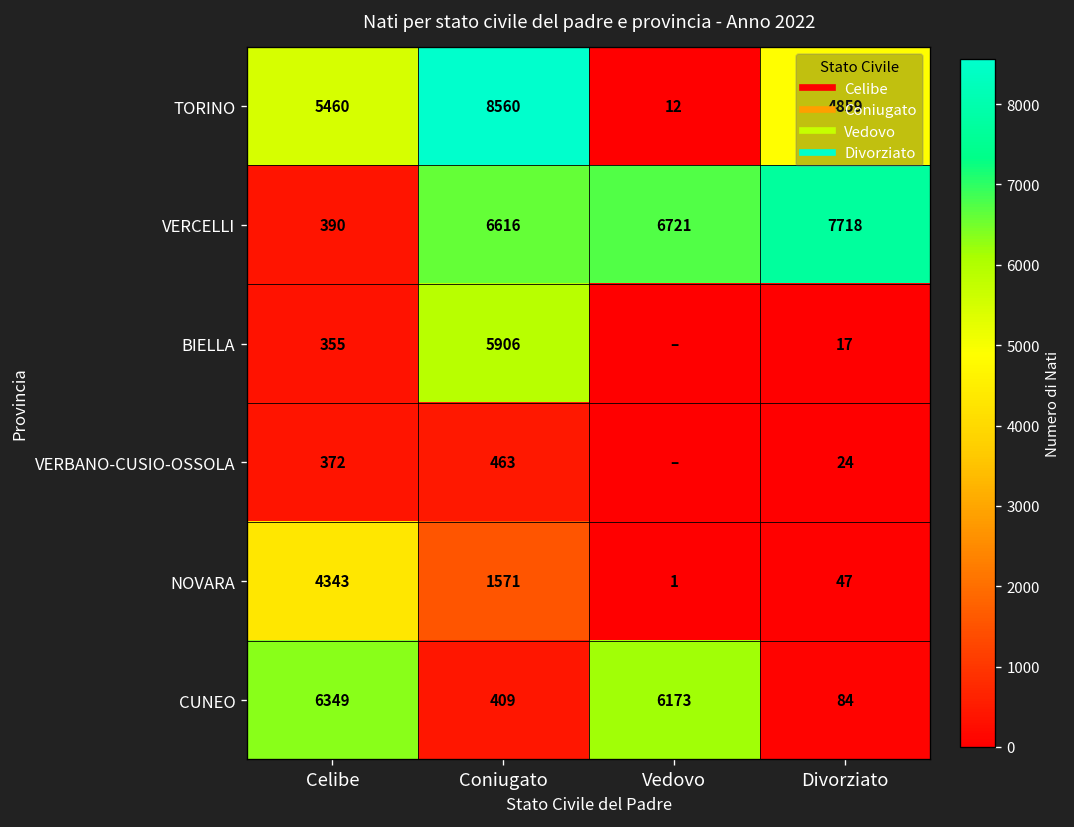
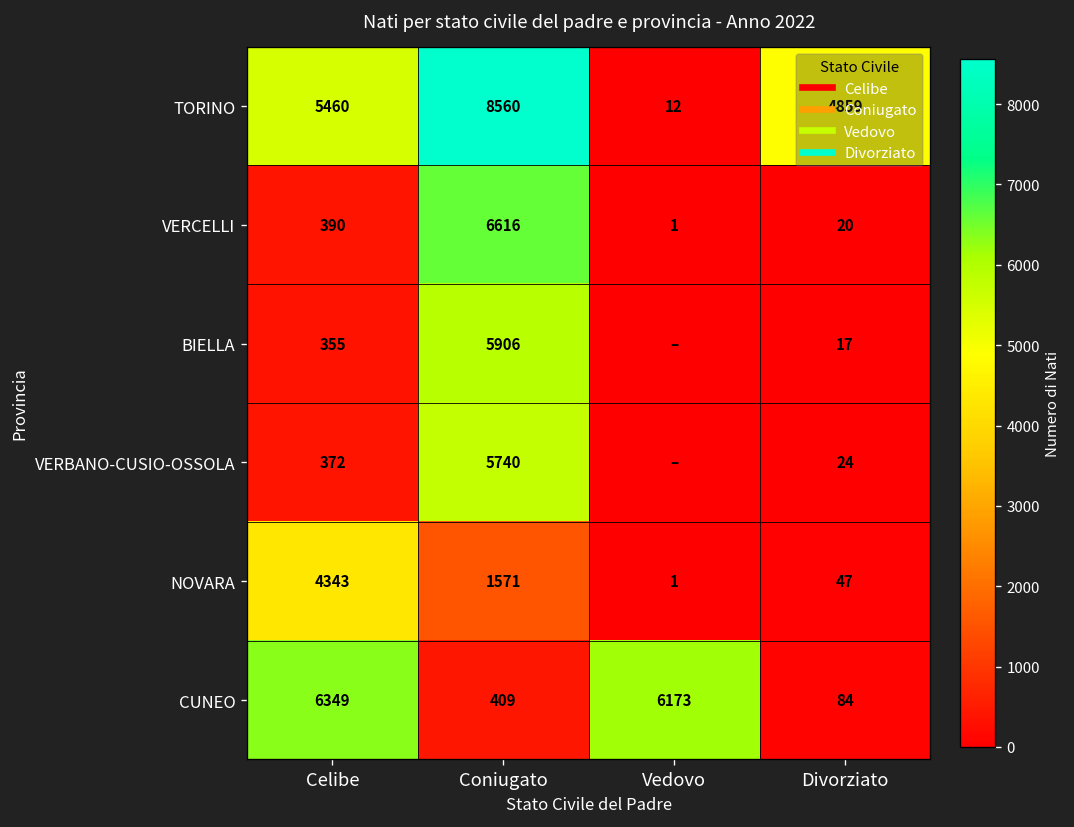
  {
    "TORINO": {
      "Celibe": 5460,
      "Coniugato": 8560,
      "Vedovo": 12
    },
    "VERCELLI": {
      "Celibe": 390,
      "Coniugato": 6616,
-     "Vedovo": 6721,
-     "Divorziato": 7718
+     "Vedovo": 1,
+     "Divorziato": 20
    },
    "BIELLA": {
      "Celibe": 355,
      "Coniugato": 5906,
      "Divorziato": 17
    },
    "VERBANO-CUSIO-OSSOLA": {
      "Celibe": 372,
-     "Coniugato": 463,
+     "Coniugato": 5740,
      "Divorziato": 24
    },
    "NOVARA": {
      "Celibe": 4343,
      "Coniugato": 1571,
      "Vedovo": 1,
      "Divorziato": 47
    },
    "CUNEO": {
      "Celibe": 6349,
      "Coniugato": 409,
      "Vedovo": 6173,
      "Divorziato": 84
    }
  }
